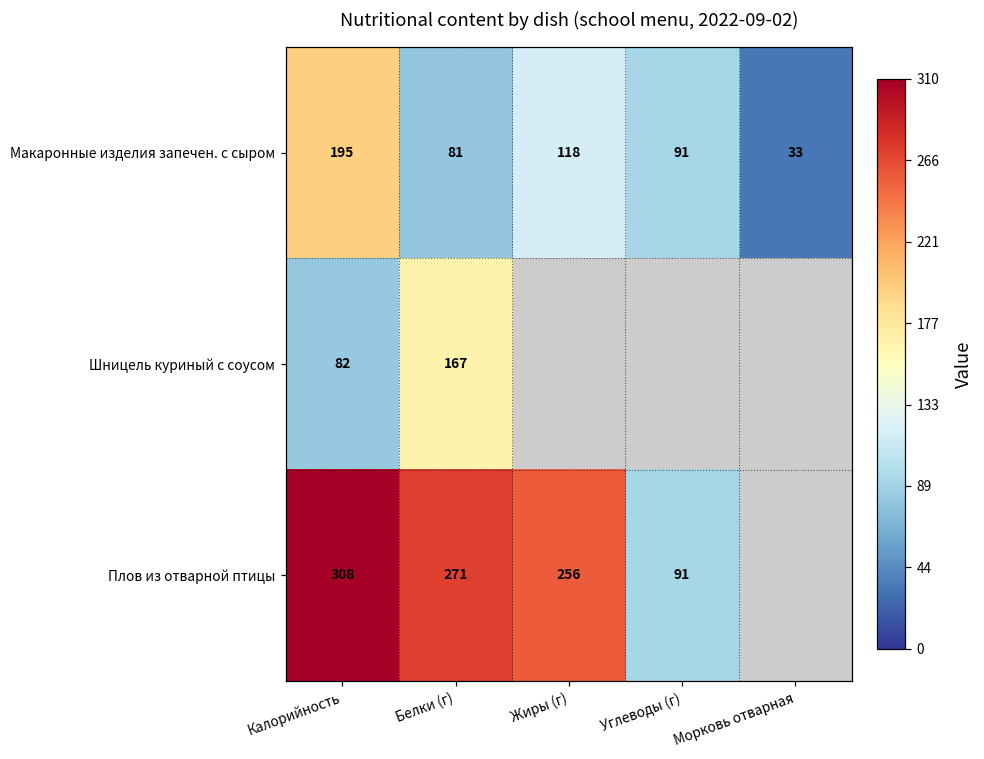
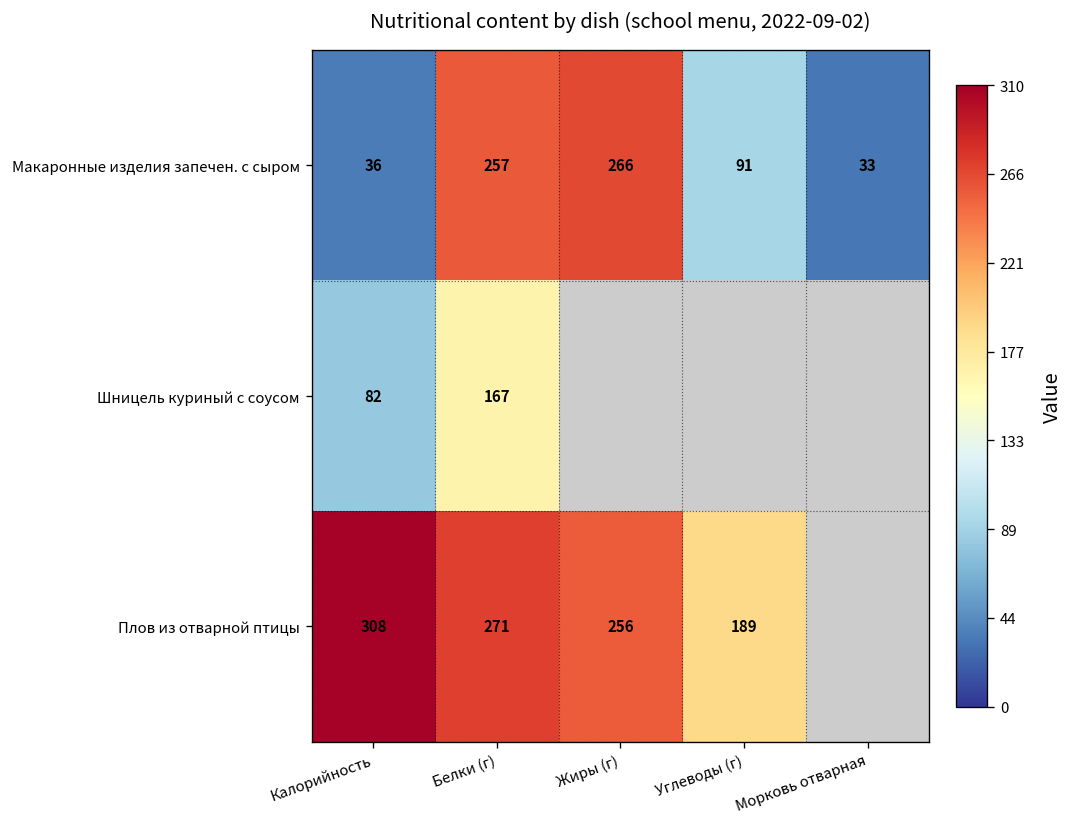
  {
    "Макаронные изделия запечен. с сыром": {
-     "Калорийность": 195,
-     "Белки (г)": 81,
-     "Жиры (г)": 118,
+     "Калорийность": 36,
+     "Белки (г)": 257,
+     "Жиры (г)": 266,
      "Углеводы (г)": 91,
      "Морковь отварная": 33
    },
    "Шницель куриный с соусом": {
      "Калорийность": 82,
      "Белки (г)": 167
    },
    "Плов из отварной птицы": {
      "Калорийность": 308,
      "Белки (г)": 271,
      "Жиры (г)": 256,
-     "Углеводы (г)": 91
+     "Углеводы (г)": 189
    }
  }
